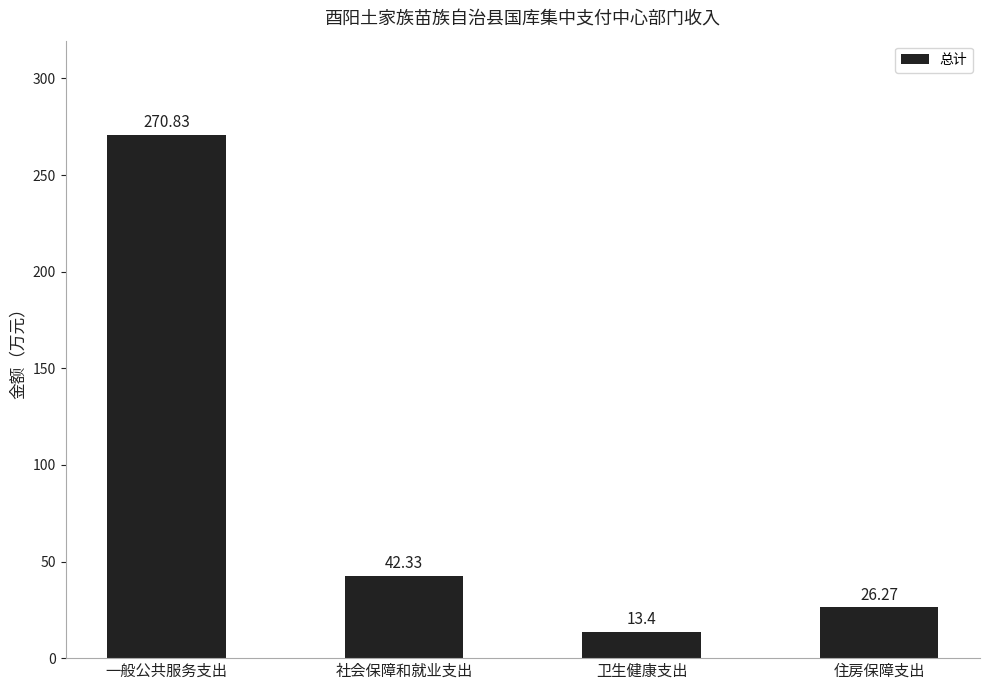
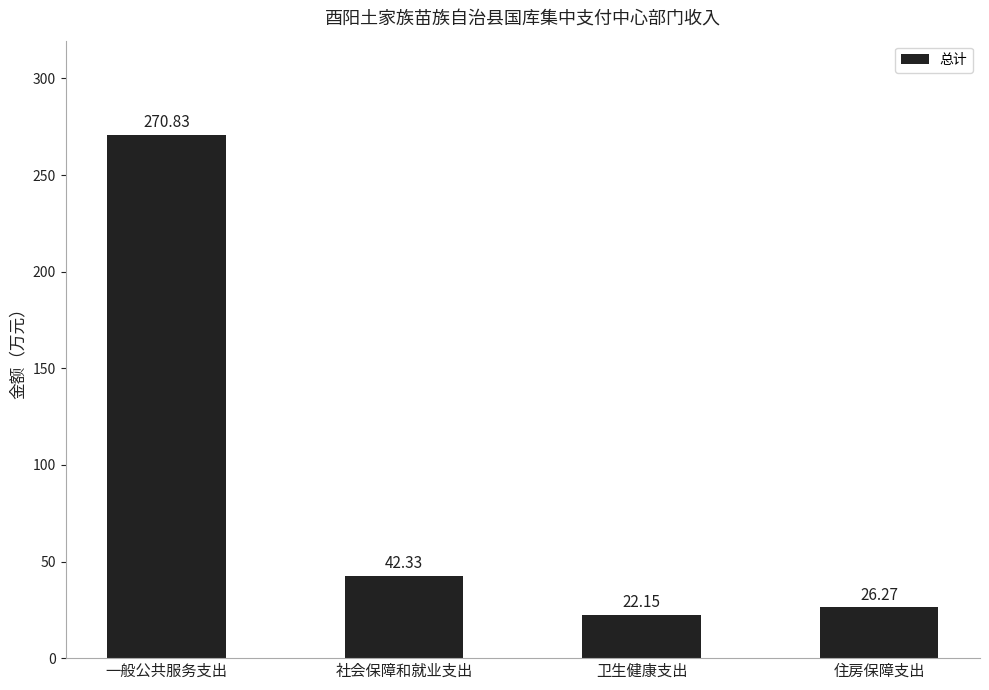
  {
    "一般公共服务支出": 270.83,
    "社会保障和就业支出": 42.33,
-   "卫生健康支出": 13.4,
+   "卫生健康支出": 22.15,
    "住房保障支出": 26.27
  }
